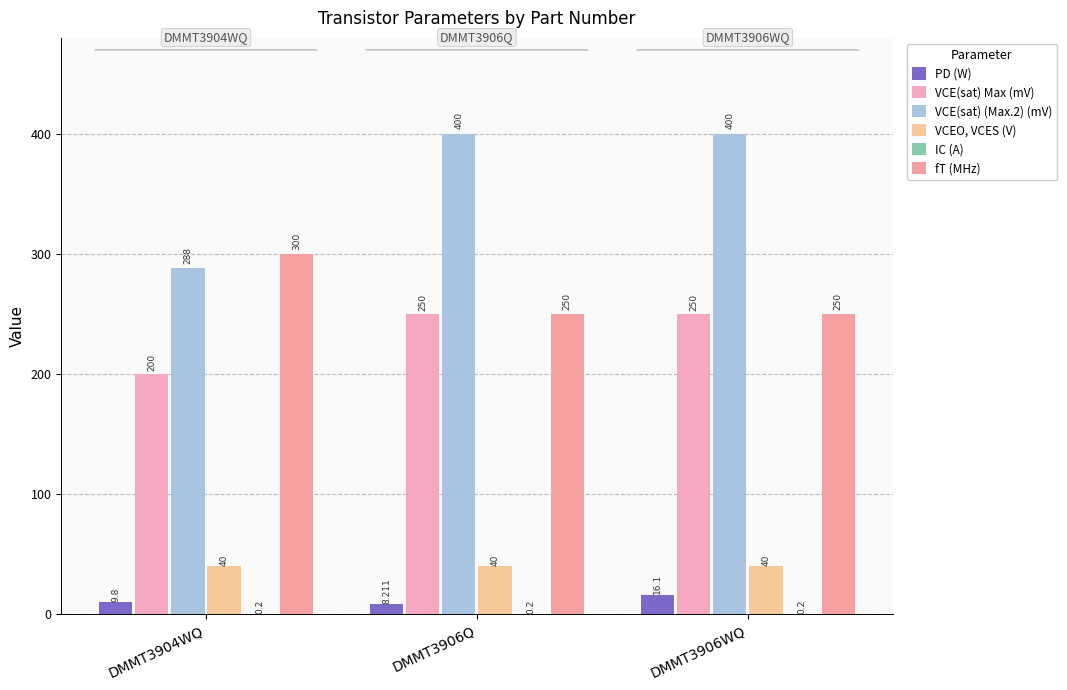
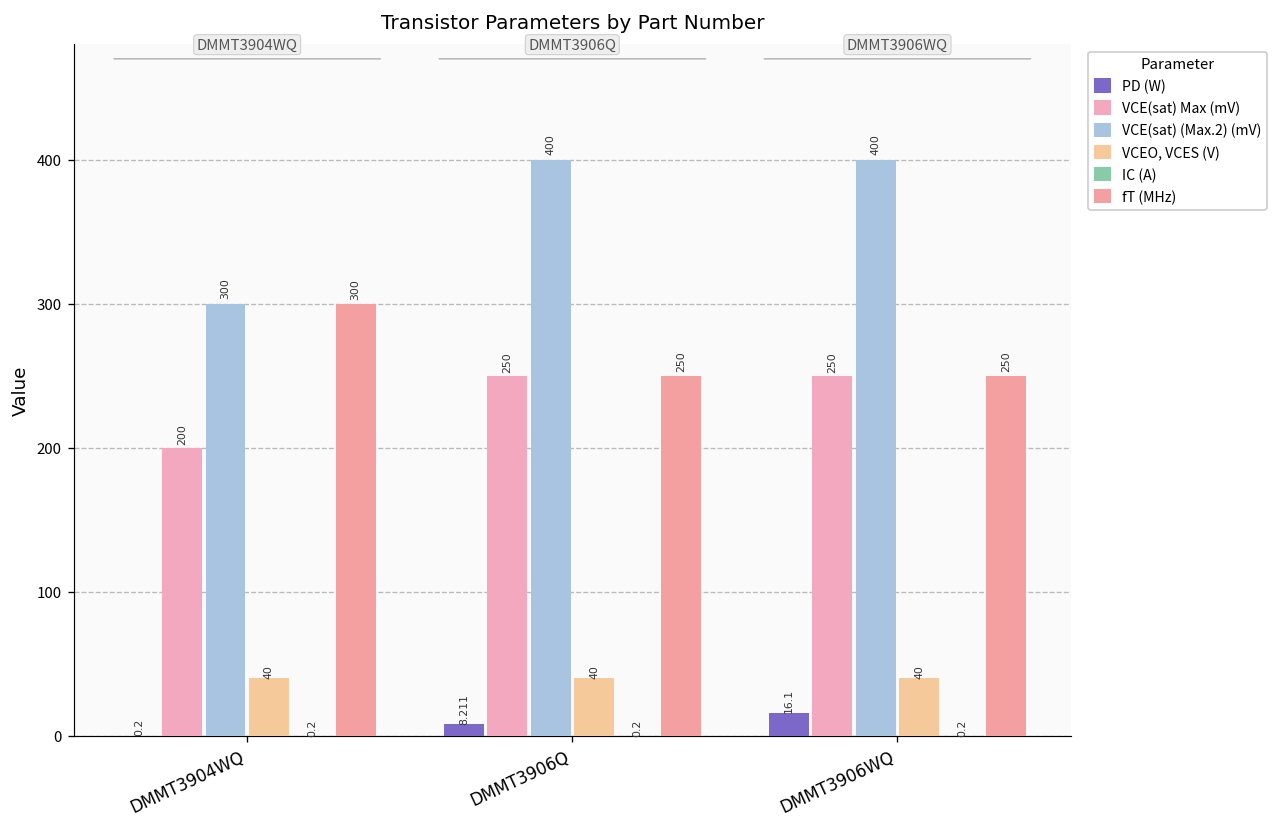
  {
    "PD (W)": {
-     "DMMT3904WQ": 9.8,
+     "DMMT3904WQ": 0.2,
      "DMMT3906Q": 8.211,
      "DMMT3906WQ": 16.1
    },
    "VCE(sat) (Max.2) (mV)": {
-     "DMMT3904WQ": 288,
+     "DMMT3904WQ": 300,
      "DMMT3906Q": 400,
      "DMMT3906WQ": 400
    },
    "IC (A)": {
      "DMMT3904WQ": 0.2,
      "DMMT3906Q": 0.2,
      "DMMT3906WQ": 0.2
    }
  }
